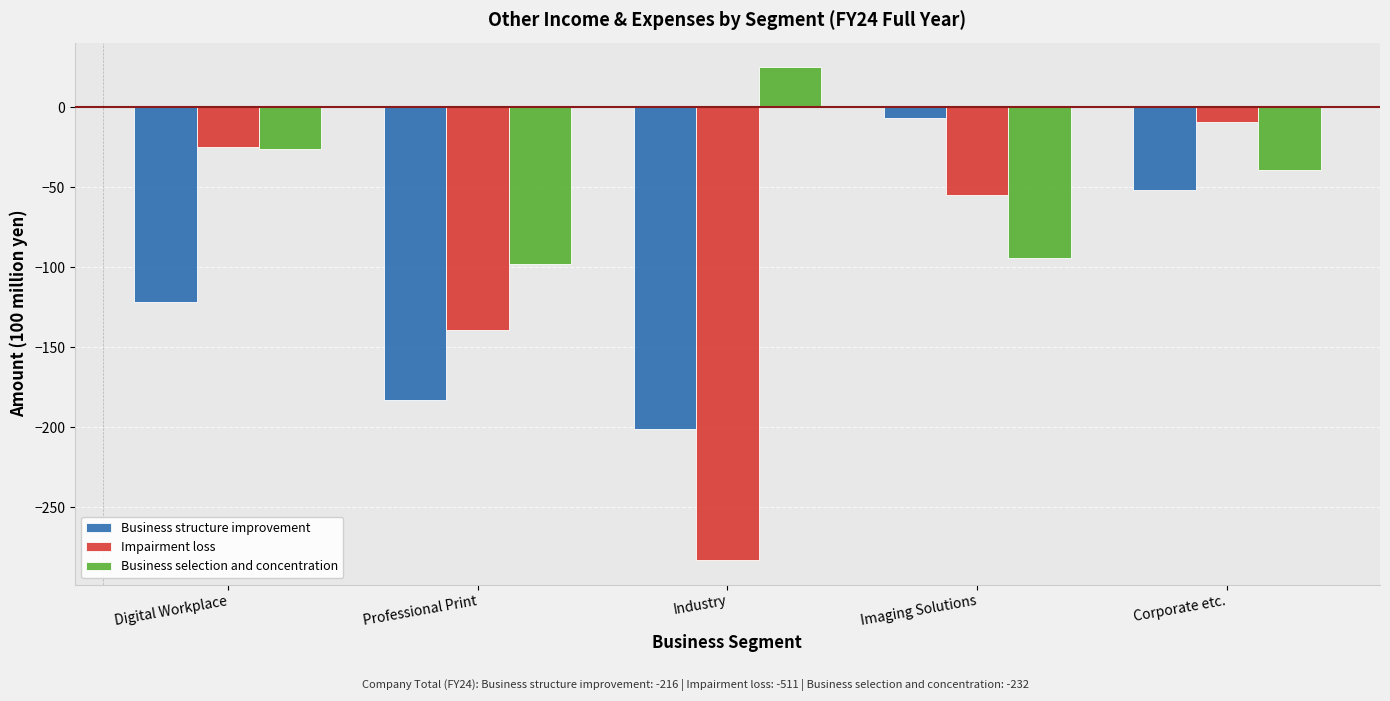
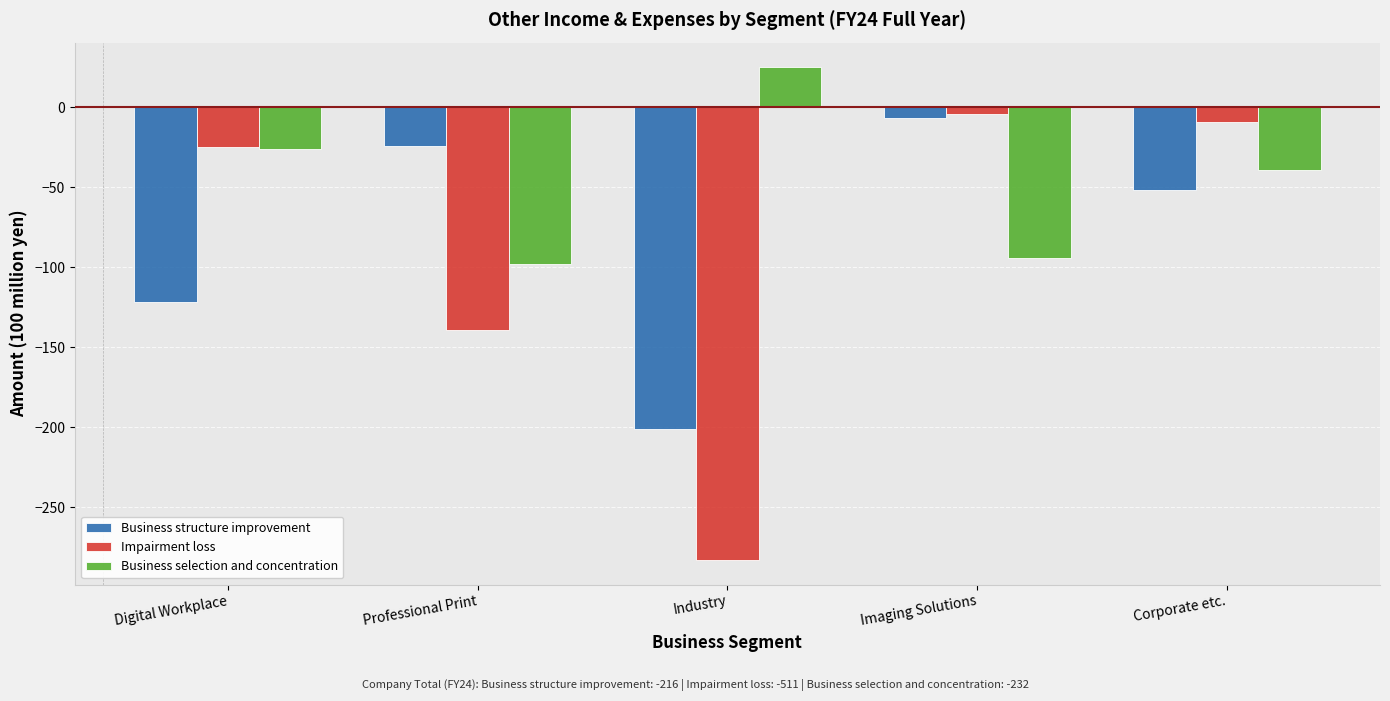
  {
    "Business structure improvement": {
      "Digital Workplace": -122,
-     "Professional Print": -183,
+     "Professional Print": -24,
      "Industry": -201,
      "Imaging Solutions": -7,
      "Corporate etc.": -52
    },
    "Impairment loss": {
      "Digital Workplace": -25,
      "Professional Print": -139,
      "Industry": -283,
-     "Imaging Solutions": -55,
+     "Imaging Solutions": -4,
      "Corporate etc.": -9
    },
    "Business selection and concentration": {
      "Digital Workplace": -26,
      "Professional Print": -98,
      "Industry": 25,
      "Imaging Solutions": -94,
      "Corporate etc.": -39
    }
  }
